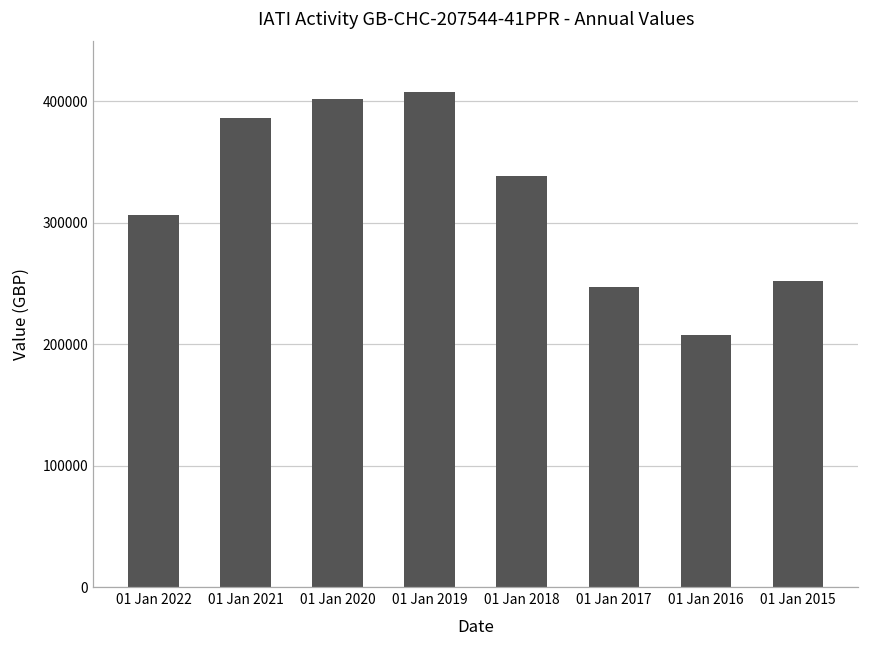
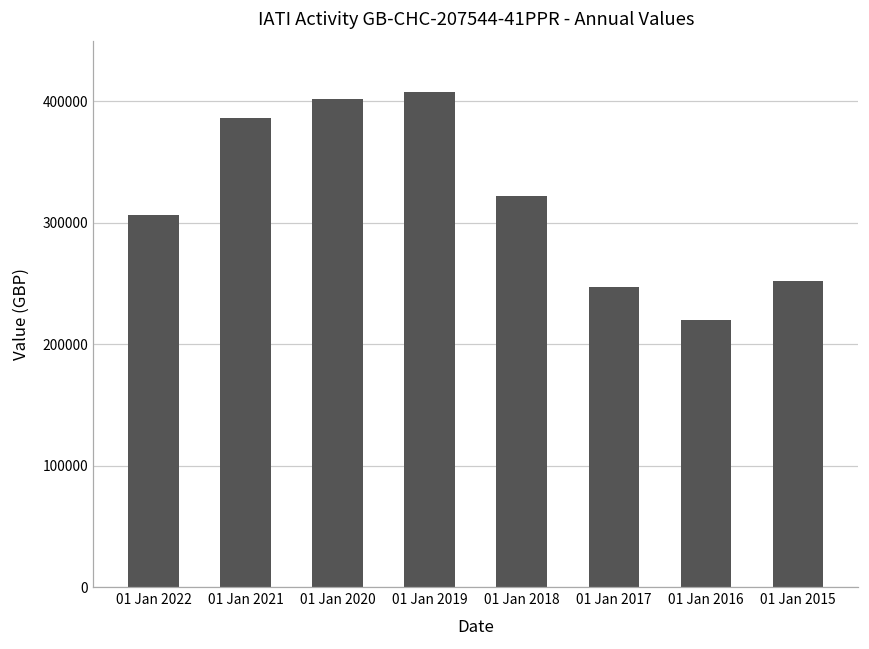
  {
    "01 Jan 2022": 306000,
    "01 Jan 2021": 386000,
    "01 Jan 2020": 402000,
    "01 Jan 2019": 407000,
-   "01 Jan 2018": 339000,
+   "01 Jan 2018": 322000,
    "01 Jan 2017": 247000,
-   "01 Jan 2016": 208000,
+   "01 Jan 2016": 220000,
    "01 Jan 2015": 252000
  }
